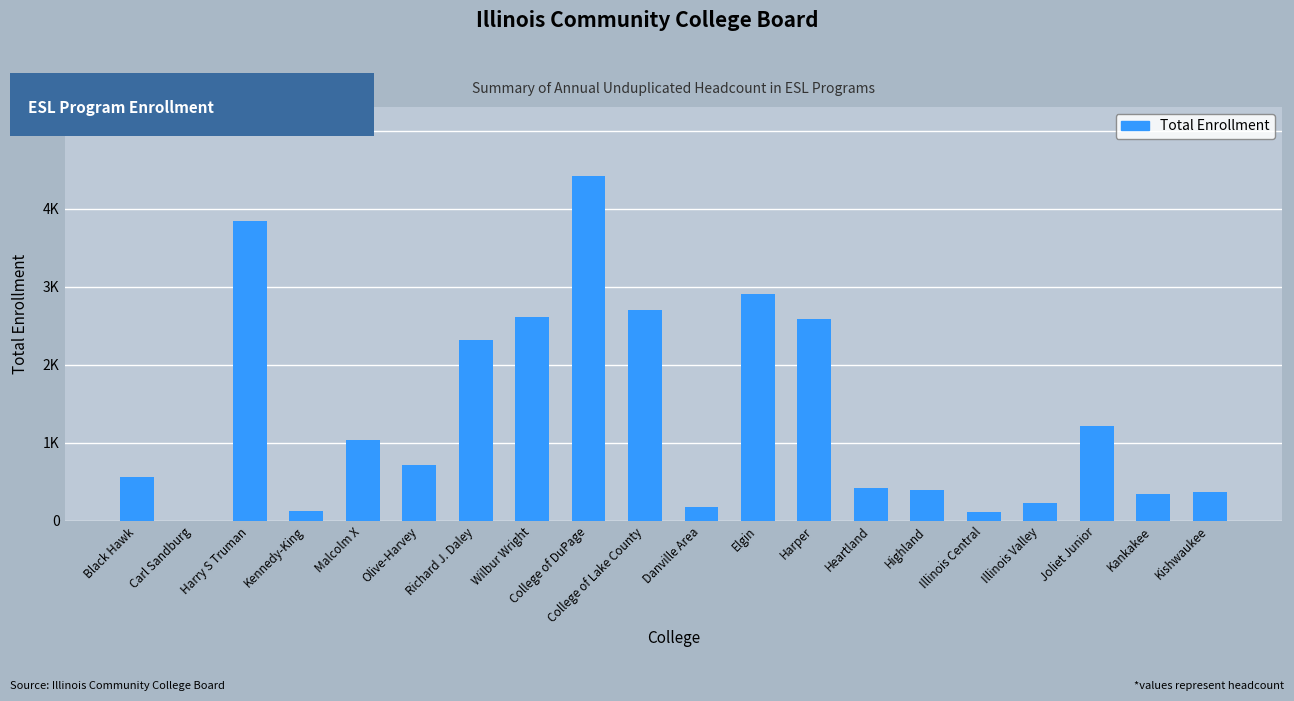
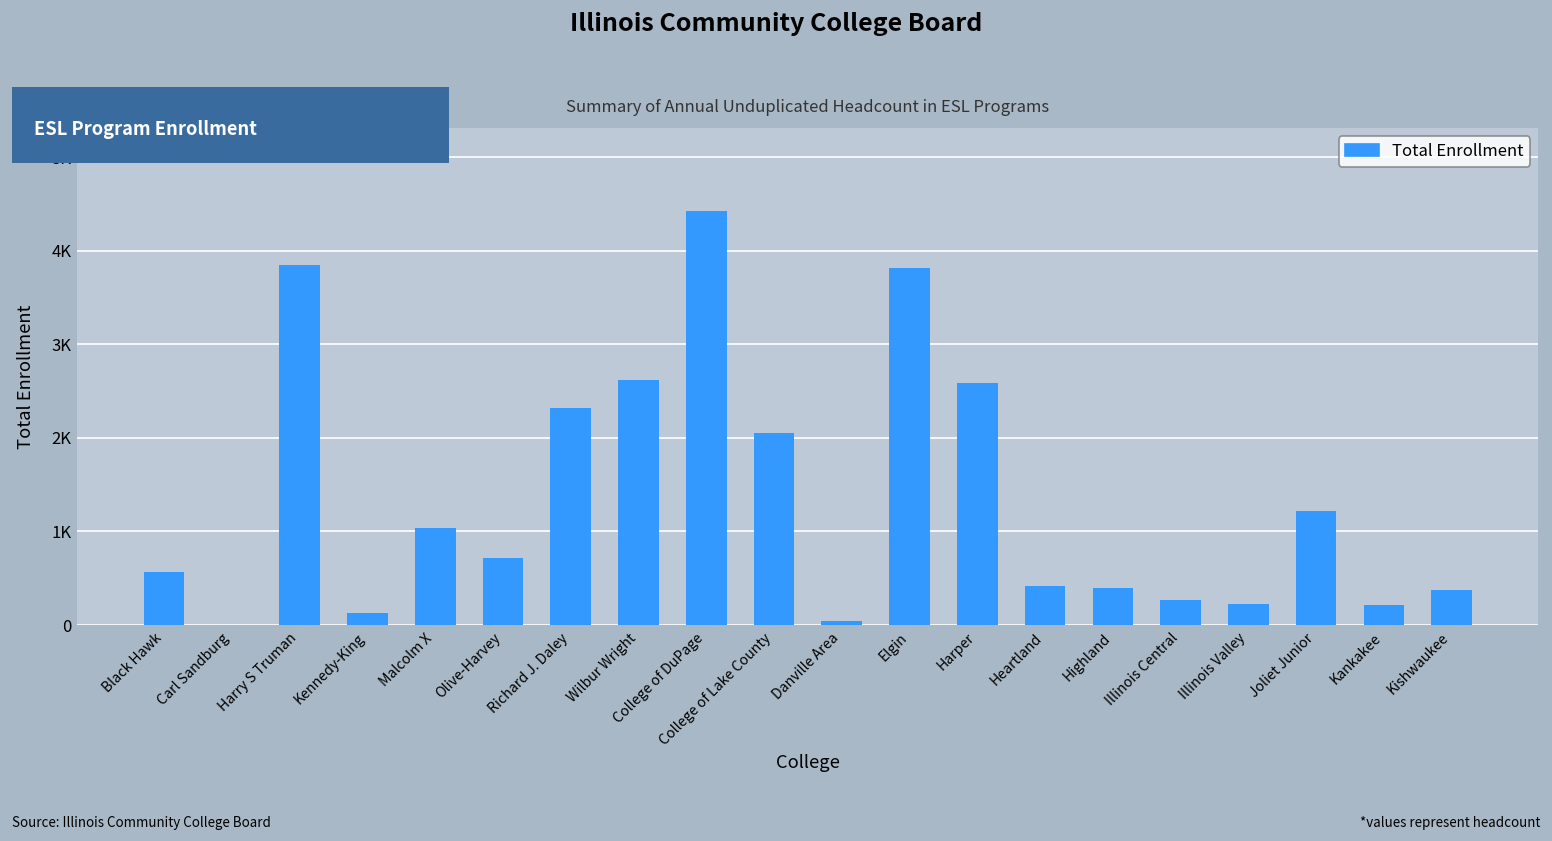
  {
    "Black Hawk": 600,
    "Carl Sandburg": 0,
    "Harry S Truman": 3800,
    "Kennedy-King": 100,
    "Malcolm X": 1000,
    "Olive-Harvey": 700,
    "Richard J. Daley": 2300,
    "Wilbur Wright": 2600,
    "College of DuPage": 4400,
-   "College of Lake County": 2700,
-   "Danville Area": 200,
-   "Elgin": 2900,
+   "College of Lake County": 2100,
+   "Danville Area": 0,
+   "Elgin": 3800,
    "Harper": 2600,
    "Heartland": 400,
    "Highland": 400,
-   "Illinois Central": 100,
+   "Illinois Central": 300,
    "Illinois Valley": 200,
    "Joliet Junior": 1200,
-   "Kankakee": 300,
+   "Kankakee": 200,
    "Kishwaukee": 400
  }
